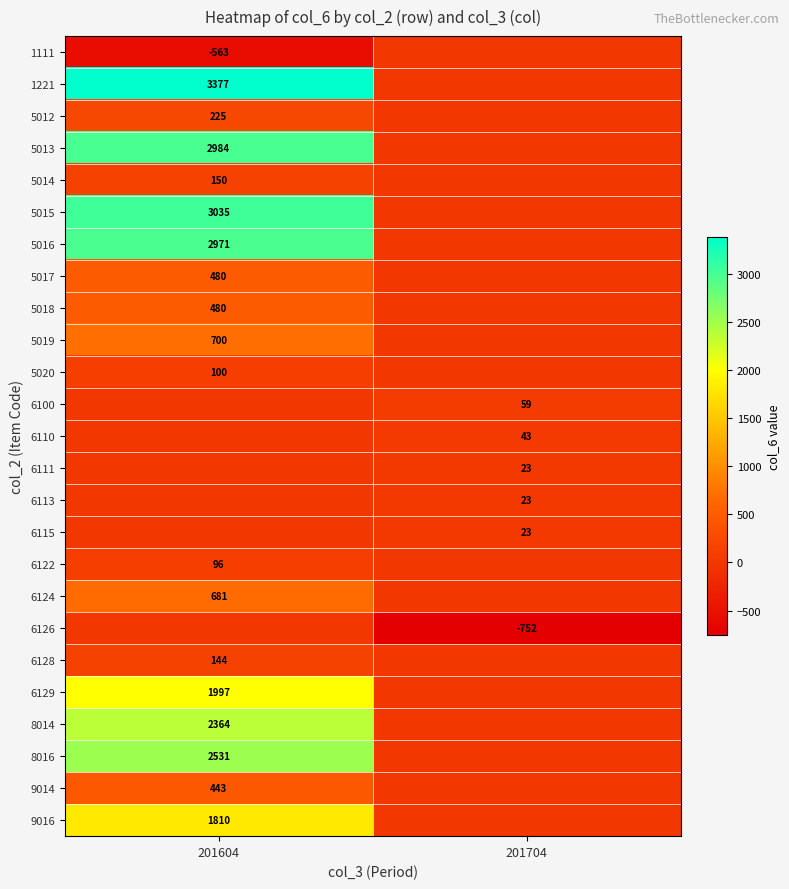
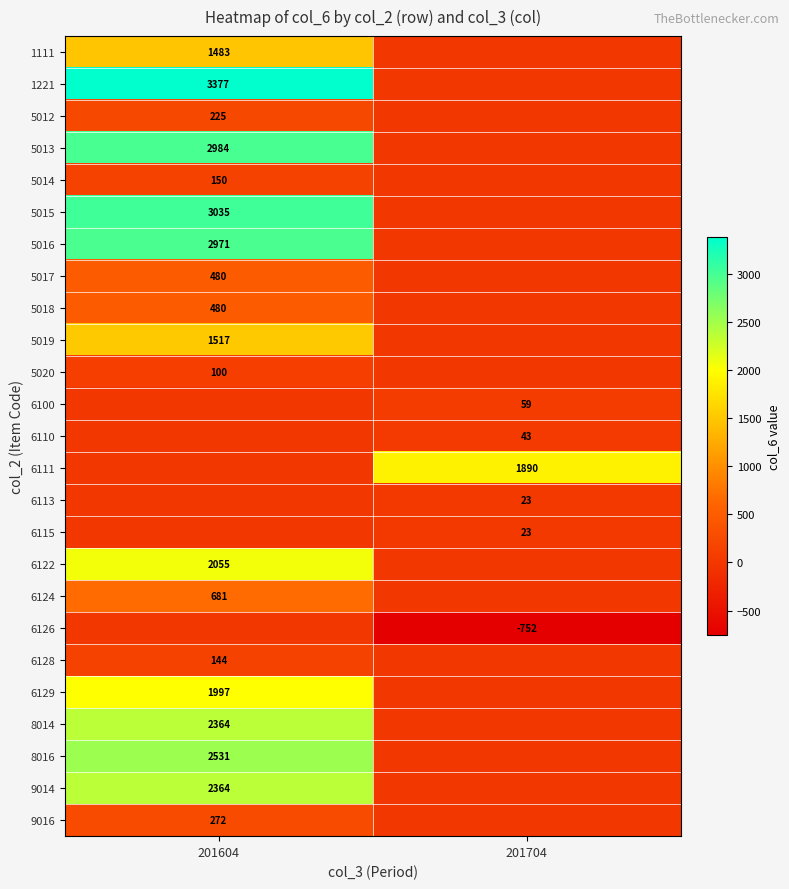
  {
    "1111": {
-     "201604": -563
+     "201604": 1483
    },
    "1221": {
      "201604": 3377
    },
    "5012": {
      "201604": 225
    },
    "5013": {
      "201604": 2984
    },
    "5014": {
      "201604": 150
    },
    "5015": {
      "201604": 3035
    },
    "5016": {
      "201604": 2971
    },
    "5017": {
      "201604": 480
    },
    "5018": {
      "201604": 480
    },
    "5019": {
-     "201604": 700
+     "201604": 1517
    },
    "5020": {
      "201604": 100
    },
    "6100": {
      "201704": 59
    },
    "6110": {
      "201704": 43
    },
    "6111": {
-     "201704": 23
+     "201704": 1890
    },
    "6113": {
      "201704": 23
    },
    "6115": {
      "201704": 23
    },
    "6122": {
-     "201604": 96
+     "201604": 2055
    },
    "6124": {
      "201604": 681
    },
    "6126": {
      "201704": -752
    },
    "6128": {
      "201604": 144
    },
    "6129": {
      "201604": 1997
    },
    "8014": {
      "201604": 2364
    },
    "8016": {
      "201604": 2531
    },
    "9014": {
-     "201604": 443
+     "201604": 2364
    },
    "9016": {
-     "201604": 1810
+     "201604": 272
    }
  }
